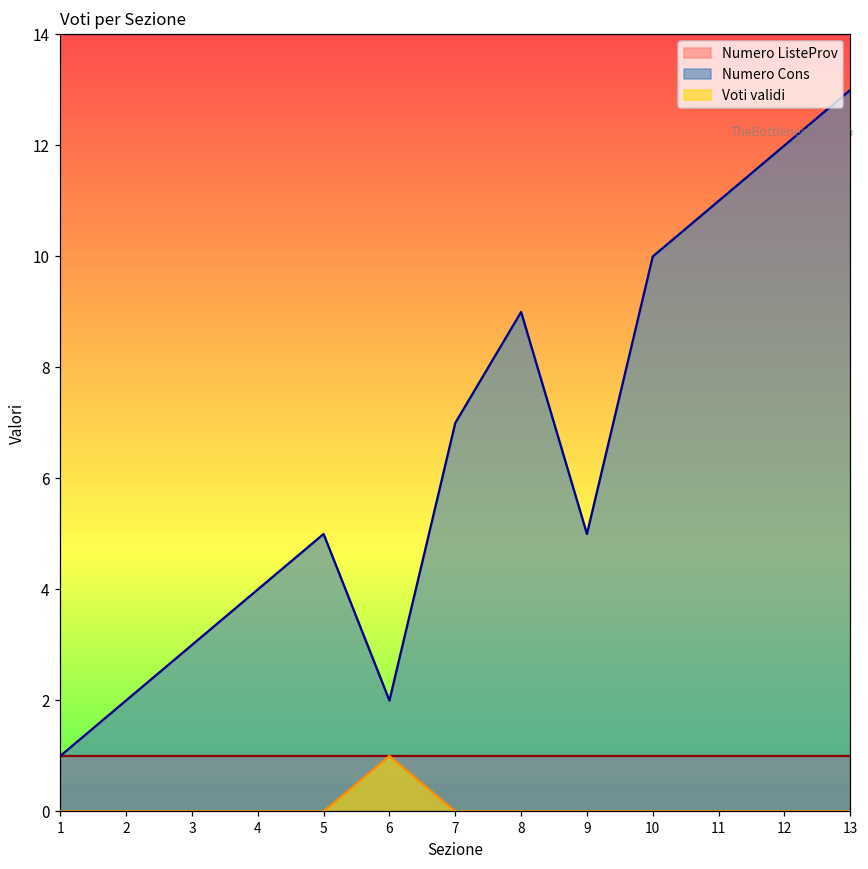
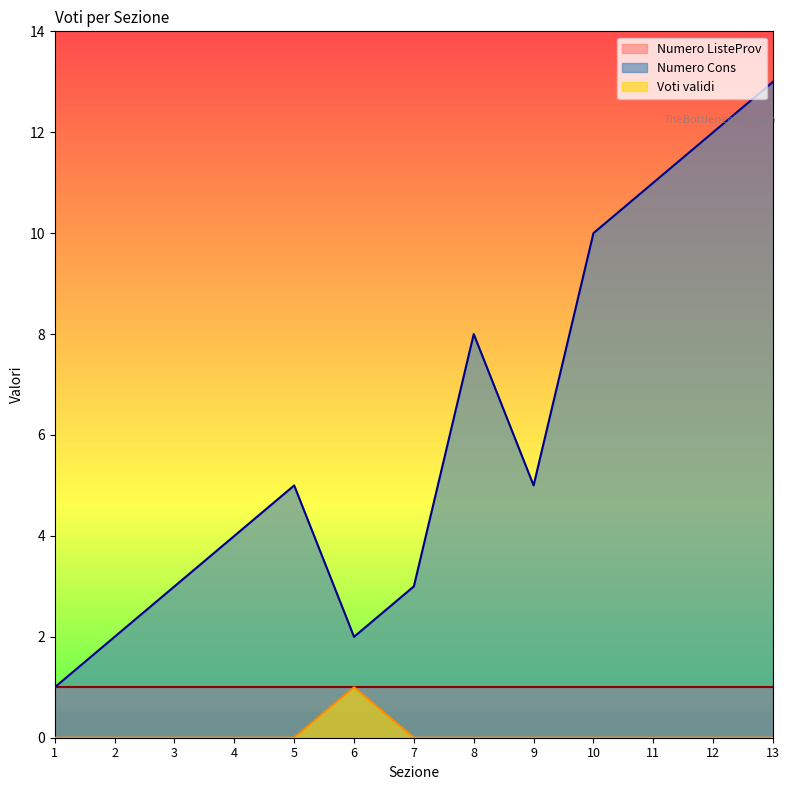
  {
    "Numero ListeProv": {
      "2": 1,
      "3": 1,
      "4": 1,
      "5": 1,
      "7": 1,
      "8": 1,
      "9": 1,
      "10": 1,
      "11": 1,
      "12": 1,
      "13": 1
    },
    "Numero Cons": {
      "2": 2,
      "3": 3,
      "4": 4,
      "5": 5,
      "6": 2,
-     "7": 7,
-     "8": 9,
+     "7": 3,
+     "8": 8,
      "9": 5,
      "10": 10,
      "11": 11,
      "12": 12,
      "13": 13
    }
  }
